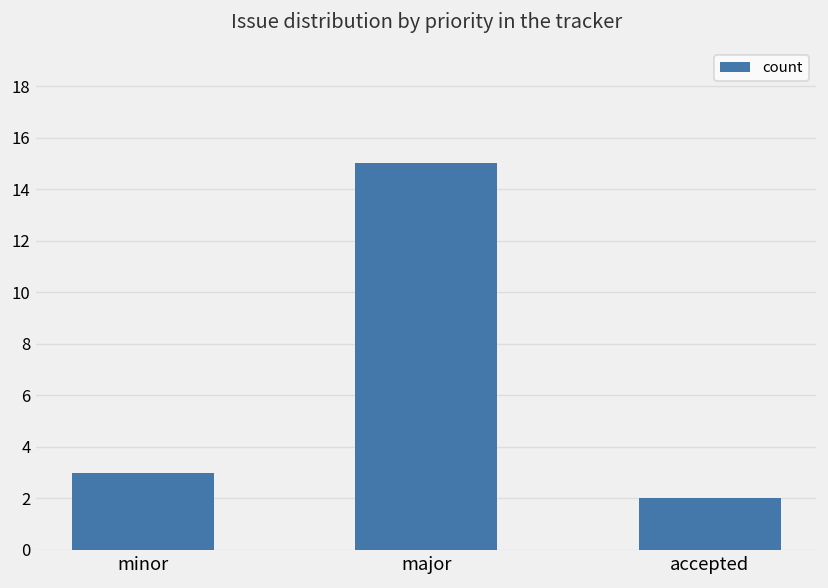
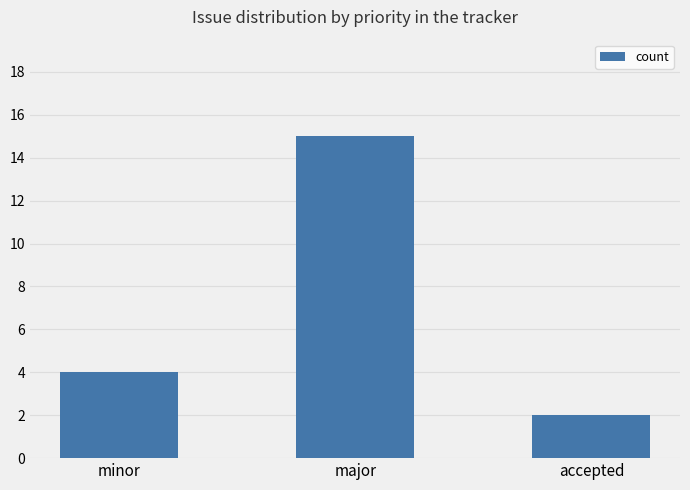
  {
-   "minor": 3,
+   "minor": 4,
    "major": 15,
    "accepted": 2
  }
